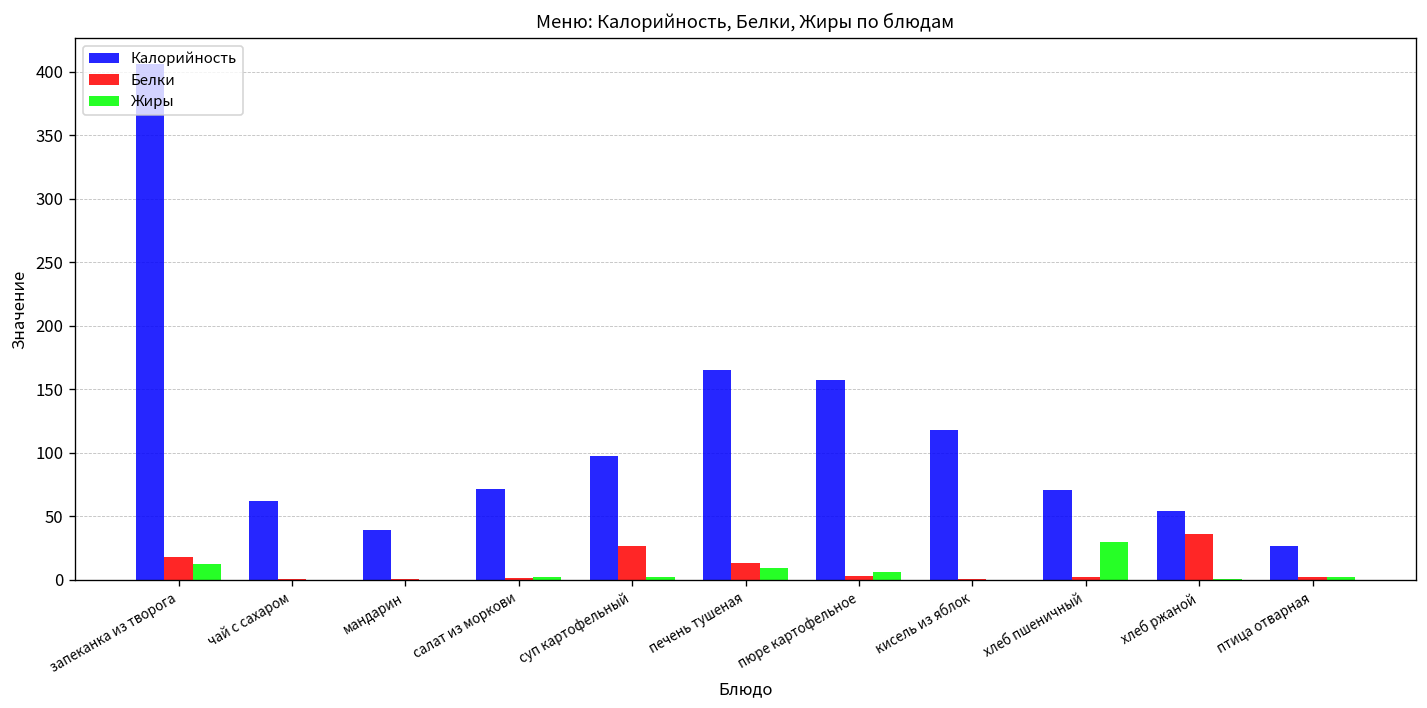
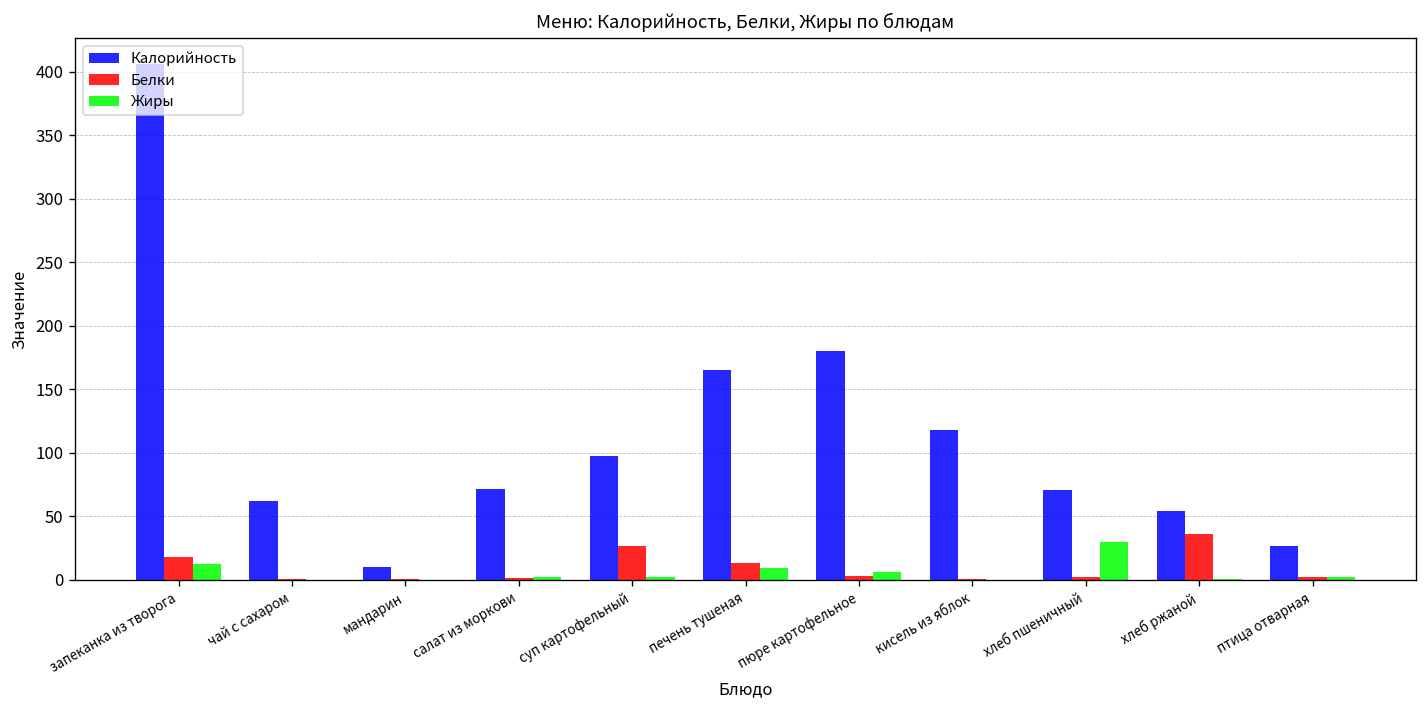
  {
    "Калорийность": {
      "чай с сахаром": 62,
-     "мандарин": 39,
+     "мандарин": 10,
      "салат из моркови": 71,
      "суп картофельный": 97,
      "печень тушеная": 165,
-     "пюре картофельное": 157,
+     "пюре картофельное": 180,
      "кисель из яблок": 118,
      "хлеб пшеничный": 71,
      "хлеб ржаной": 54,
      "птица отварная": 26
    },
    "Белки": {
      "запеканка из творога": 18,
      "суп картофельный": 26,
      "печень тушеная": 13,
      "пюре картофельное": 3,
      "хлеб ржаной": 36
    },
    "Жиры": {
      "запеканка из творога": 12,
      "мандарин": 0,
      "печень тушеная": 9,
      "пюре картофельное": 6,
      "кисель из яблок": 0,
      "хлеб пшеничный": 30
    }
  }
